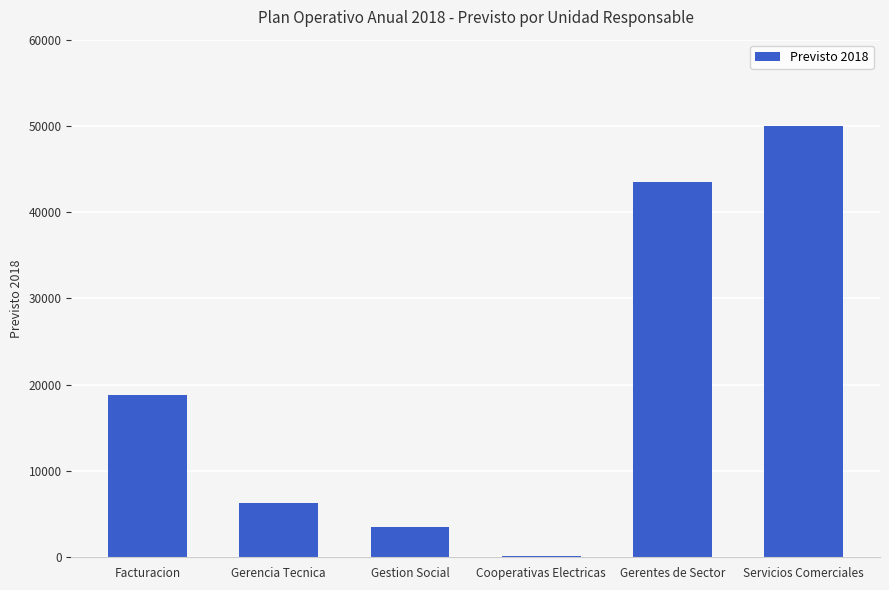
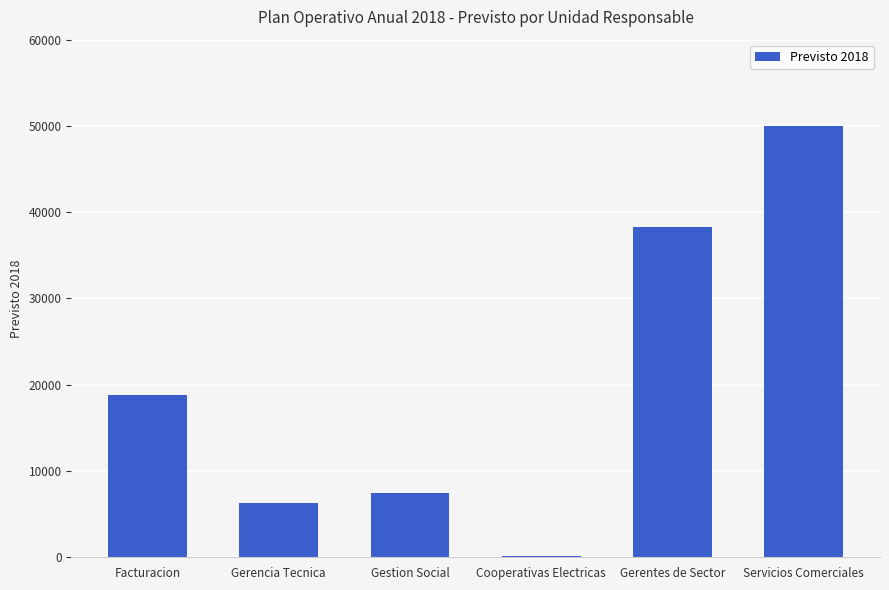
  {
    "Facturacion": 19000,
    "Gerencia Tecnica": 6000,
-   "Gestion Social": 4000,
-   "Gerentes de Sector": 44000,
+   "Gestion Social": 7000,
+   "Gerentes de Sector": 38000,
    "Servicios Comerciales": 50000
  }
